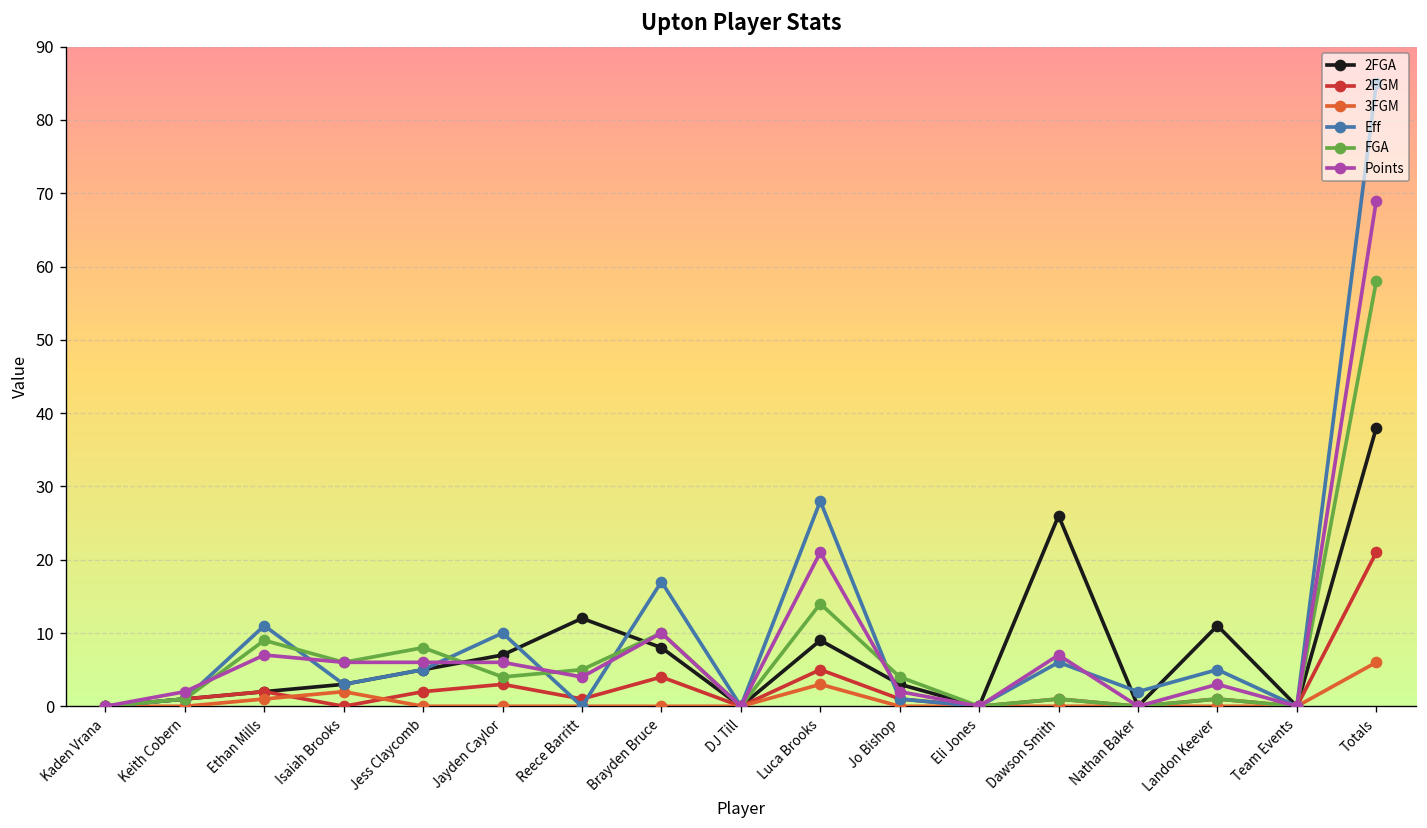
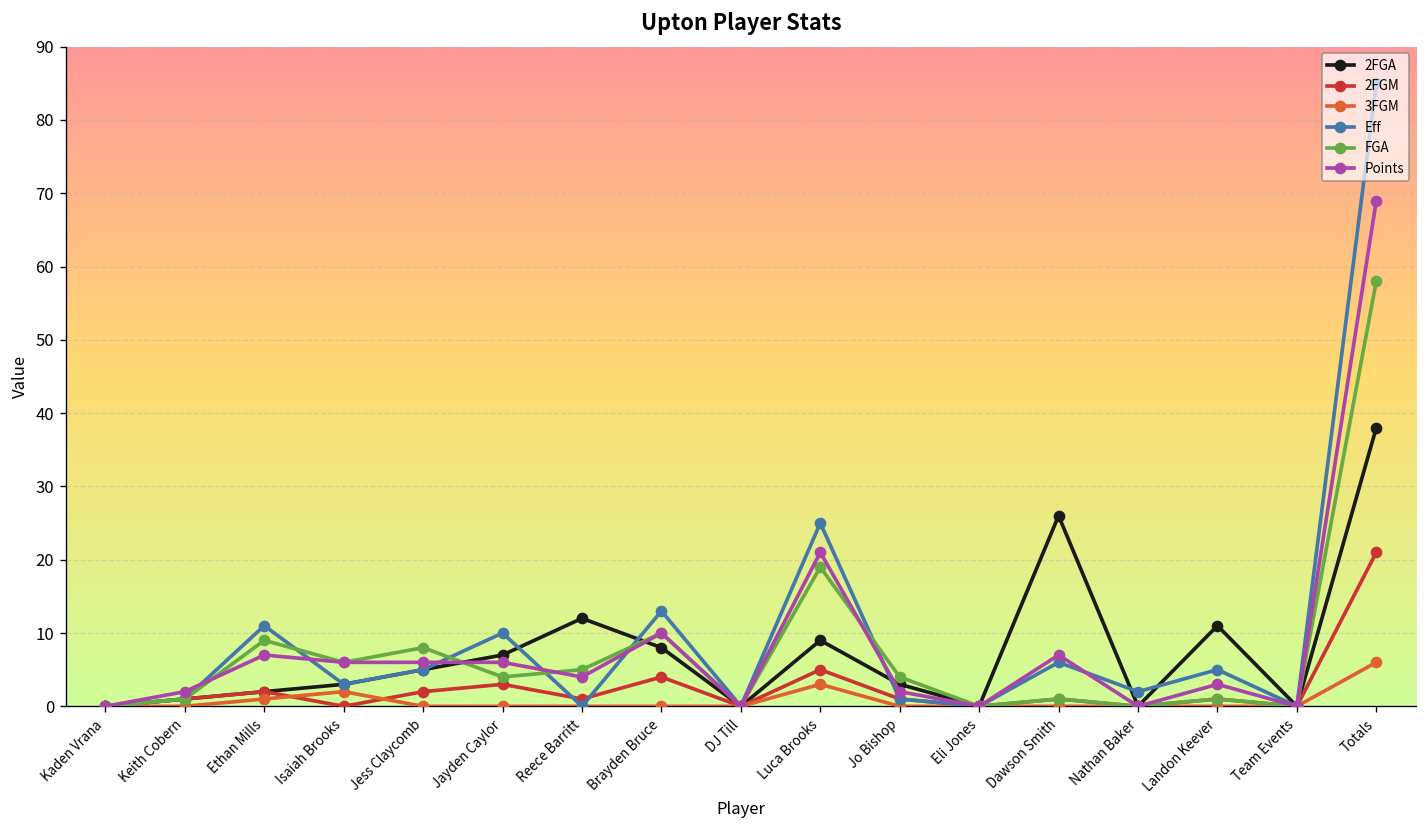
  {
    "2FGA": {
      "Jayden Caylor": 7,
      "Reece Barritt": 12,
      "Brayden Bruce": 8,
      "Luca Brooks": 9,
      "Jo Bishop": 3,
      "Dawson Smith": 26,
      "Landon Keever": 11,
      "Totals": 38
    },
    "Eff": {
      "Ethan Mills": 11,
      "Jayden Caylor": 10,
-     "Brayden Bruce": 17,
-     "Luca Brooks": 28,
+     "Brayden Bruce": 13,
+     "Luca Brooks": 25,
      "Dawson Smith": 6,
      "Nathan Baker": 2,
      "Landon Keever": 5
    },
    "FGA": {
      "Ethan Mills": 9,
      "Jess Claycomb": 8,
      "Jayden Caylor": 4,
      "Reece Barritt": 5,
-     "Luca Brooks": 14,
+     "Luca Brooks": 19,
      "Jo Bishop": 4,
      "Totals": 58
    },
    "Points": {
      "Keith Cobern": 2,
      "Ethan Mills": 7,
      "Jess Claycomb": 6,
      "Jayden Caylor": 6,
      "Reece Barritt": 4,
      "Luca Brooks": 21,
      "Jo Bishop": 2,
      "Dawson Smith": 7,
      "Landon Keever": 3,
      "Totals": 69
    }
  }
